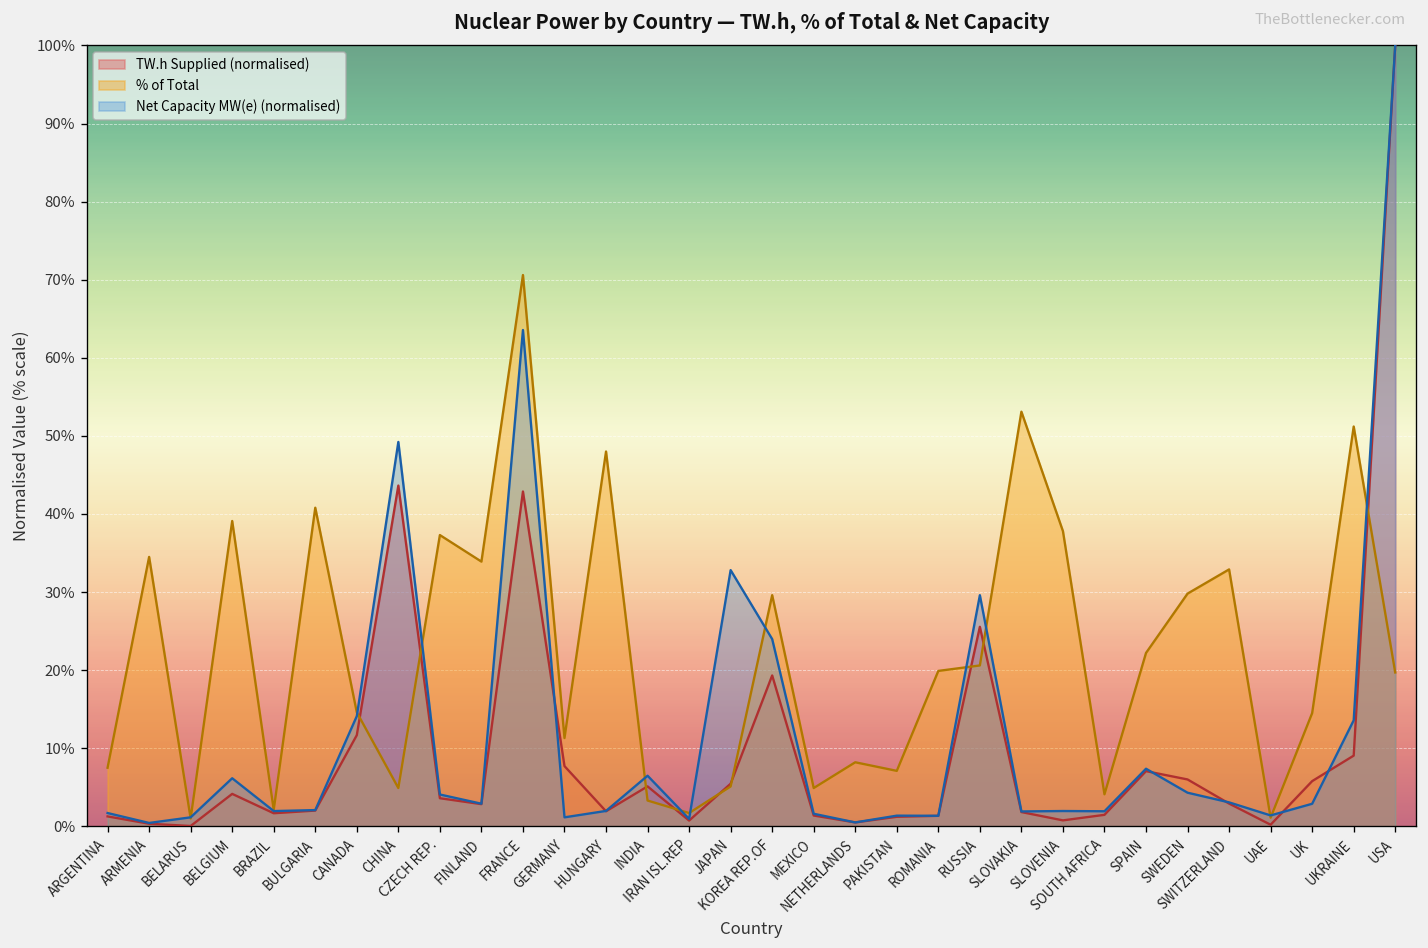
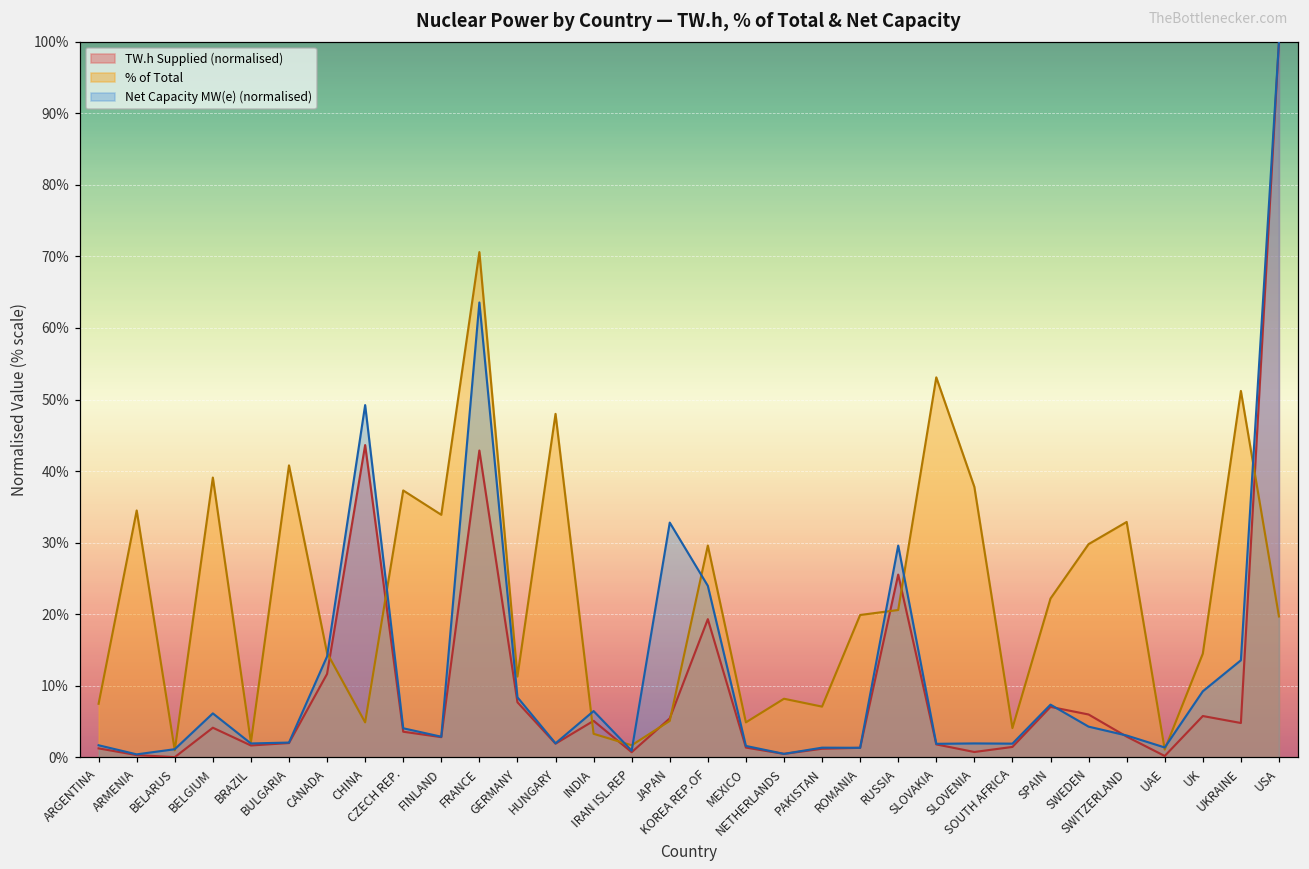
  {
    "TW.h Supplied (normalised)": {
      "ARGENTINA": "1%",
      "BELARUS": "0%",
      "BELGIUM": "4%",
      "CANADA": "12%",
      "CHINA": "44%",
      "CZECH REP.": "4%",
      "FRANCE": "43%",
      "GERMANY": "8%",
      "INDIA": "5%",
      "KOREA REP.OF": "19%",
      "RUSSIA": "26%",
      "SLOVENIA": "1%",
      "SOUTH AFRICA": "1%",
      "SWEDEN": "6%",
      "UAE": "0%",
      "UK": "6%",
-     "UKRAINE": "9%"
+     "UKRAINE": "5%"
    },
    "% of Total": {
      "ARGENTINA": "8%",
      "ARMENIA": "35%",
      "BELGIUM": "39%",
      "BULGARIA": "41%",
      "CANADA": "15%",
      "CHINA": "5%",
      "CZECH REP.": "37%",
      "FINLAND": "34%",
      "FRANCE": "71%",
      "GERMANY": "11%",
      "HUNGARY": "48%",
      "INDIA": "3%",
      "IRAN ISL.REP": "2%",
      "KOREA REP.OF": "30%",
      "MEXICO": "5%",
      "NETHERLANDS": "8%",
      "PAKISTAN": "7%",
      "ROMANIA": "20%",
      "RUSSIA": "21%",
      "SLOVAKIA": "53%",
      "SLOVENIA": "38%",
      "SOUTH AFRICA": "4%",
      "SPAIN": "22%",
      "SWEDEN": "30%",
      "SWITZERLAND": "33%",
      "UK": "15%",
      "UKRAINE": "51%",
      "USA": "20%"
    },
    "Net Capacity MW(e) (normalised)": {
      "ARGENTINA": "2%",
      "BELGIUM": "6%",
      "CANADA": "14%",
      "CHINA": "49%",
      "CZECH REP.": "4%",
      "FRANCE": "64%",
-     "GERMANY": "1%",
+     "GERMANY": "8%",
      "INDIA": "6%",
      "JAPAN": "33%",
      "KOREA REP.OF": "24%",
      "RUSSIA": "30%",
      "SLOVENIA": "2%",
      "SOUTH AFRICA": "2%",
      "SWEDEN": "4%",
-     "UK": "3%",
+     "UK": "9%",
      "UKRAINE": "14%"
    }
  }
